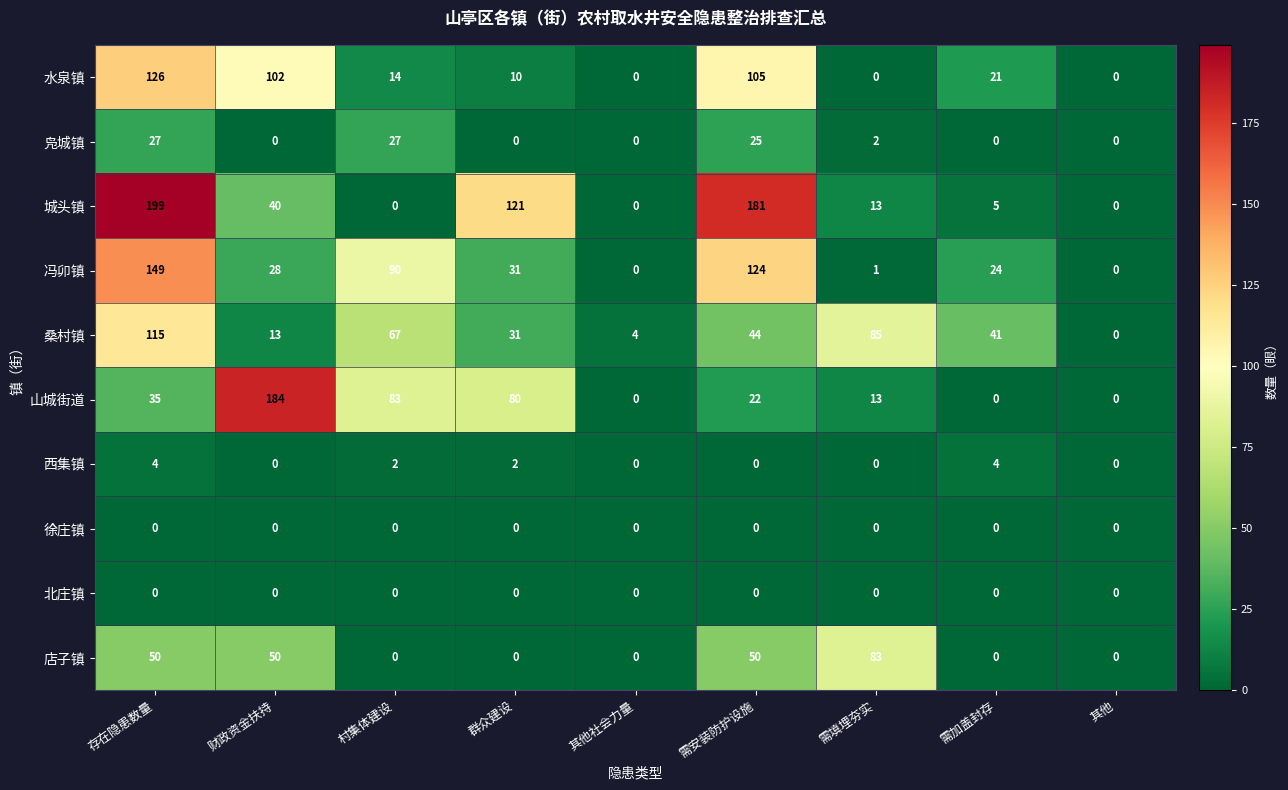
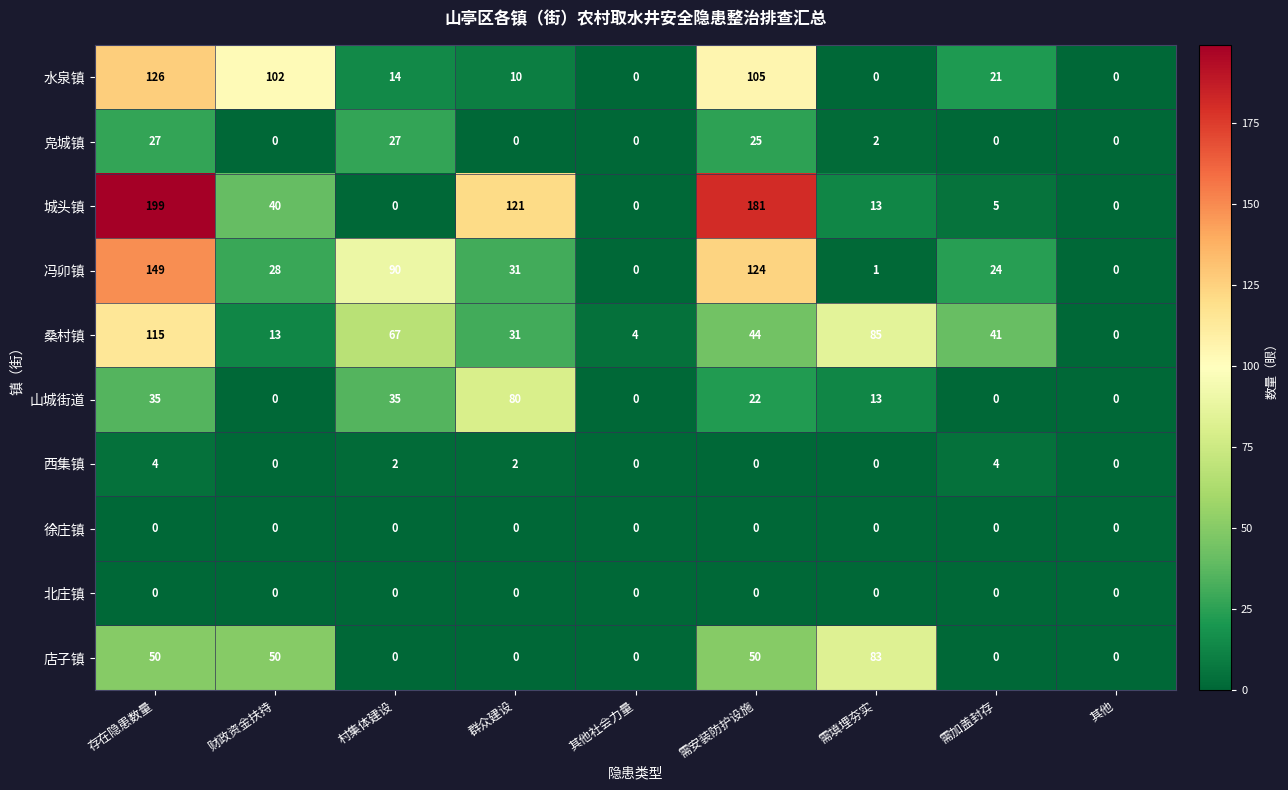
  {
    "水泉镇": {
      "存在隐患数量": 126,
      "财政资金扶持": 102,
      "村集体建设": 14,
      "群众建设": 10,
      "其他社会力量": 0,
      "需安装防护设施": 105,
      "需填埋夯实": 0,
      "需加盖封存": 21,
      "其他": 0
    },
    "凫城镇": {
      "存在隐患数量": 27,
      "财政资金扶持": 0,
      "村集体建设": 27,
      "群众建设": 0,
      "其他社会力量": 0,
      "需安装防护设施": 25,
      "需填埋夯实": 2,
      "需加盖封存": 0,
      "其他": 0
    },
    "城头镇": {
      "存在隐患数量": 199,
      "财政资金扶持": 40,
      "村集体建设": 0,
      "群众建设": 121,
      "其他社会力量": 0,
      "需安装防护设施": 181,
      "需填埋夯实": 13,
      "需加盖封存": 5,
      "其他": 0
    },
    "冯卯镇": {
      "存在隐患数量": 149,
      "财政资金扶持": 28,
      "村集体建设": 90,
      "群众建设": 31,
      "其他社会力量": 0,
      "需安装防护设施": 124,
      "需填埋夯实": 1,
      "需加盖封存": 24,
      "其他": 0
    },
    "桑村镇": {
      "存在隐患数量": 115,
      "财政资金扶持": 13,
      "村集体建设": 67,
      "群众建设": 31,
      "其他社会力量": 4,
      "需安装防护设施": 44,
      "需填埋夯实": 85,
      "需加盖封存": 41,
      "其他": 0
    },
    "山城街道": {
      "存在隐患数量": 35,
-     "财政资金扶持": 184,
-     "村集体建设": 83,
+     "财政资金扶持": 0,
+     "村集体建设": 35,
      "群众建设": 80,
      "其他社会力量": 0,
      "需安装防护设施": 22,
      "需填埋夯实": 13,
      "需加盖封存": 0,
      "其他": 0
    },
    "西集镇": {
      "存在隐患数量": 4,
      "财政资金扶持": 0,
      "村集体建设": 2,
      "群众建设": 2,
      "其他社会力量": 0,
      "需安装防护设施": 0,
      "需填埋夯实": 0,
      "需加盖封存": 4,
      "其他": 0
    },
    "徐庄镇": {
      "存在隐患数量": 0,
      "财政资金扶持": 0,
      "村集体建设": 0,
      "群众建设": 0,
      "其他社会力量": 0,
      "需安装防护设施": 0,
      "需填埋夯实": 0,
      "需加盖封存": 0,
      "其他": 0
    },
    "北庄镇": {
      "存在隐患数量": 0,
      "财政资金扶持": 0,
      "村集体建设": 0,
      "群众建设": 0,
      "其他社会力量": 0,
      "需安装防护设施": 0,
      "需填埋夯实": 0,
      "需加盖封存": 0,
      "其他": 0
    },
    "店子镇": {
      "存在隐患数量": 50,
      "财政资金扶持": 50,
      "村集体建设": 0,
      "群众建设": 0,
      "其他社会力量": 0,
      "需安装防护设施": 50,
      "需填埋夯实": 83,
      "需加盖封存": 0,
      "其他": 0
    }
  }
